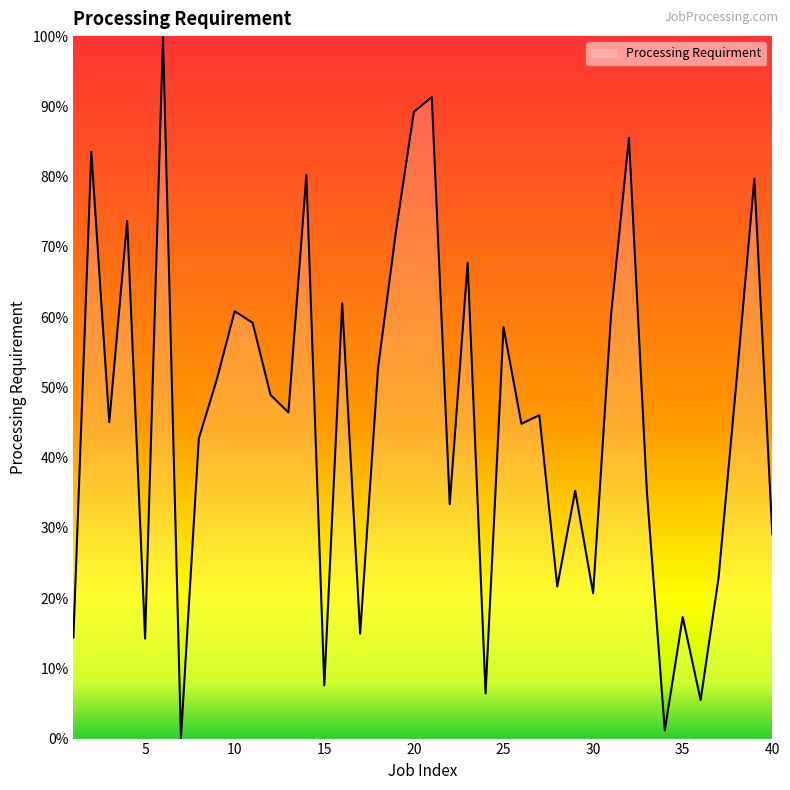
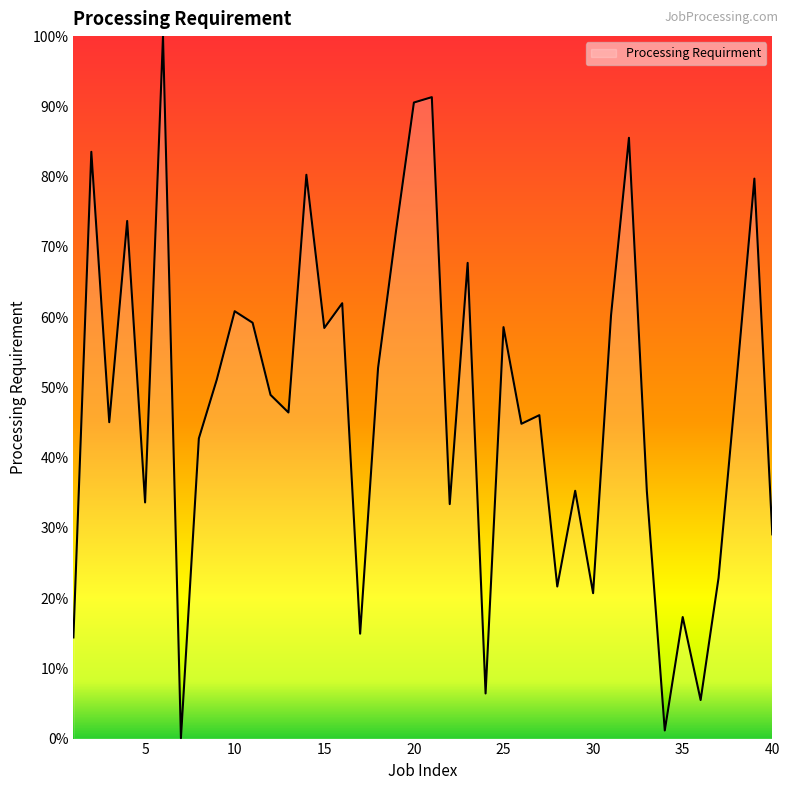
  {
-   "5": "14%",
+   "5": "34%",
    "10": "61%",
-   "15": "8%",
-   "20": "89%",
+   "15": "58%",
+   "20": "91%",
    "25": "59%",
    "30": "21%",
    "35": "17%",
    "40": "29%"
  }
